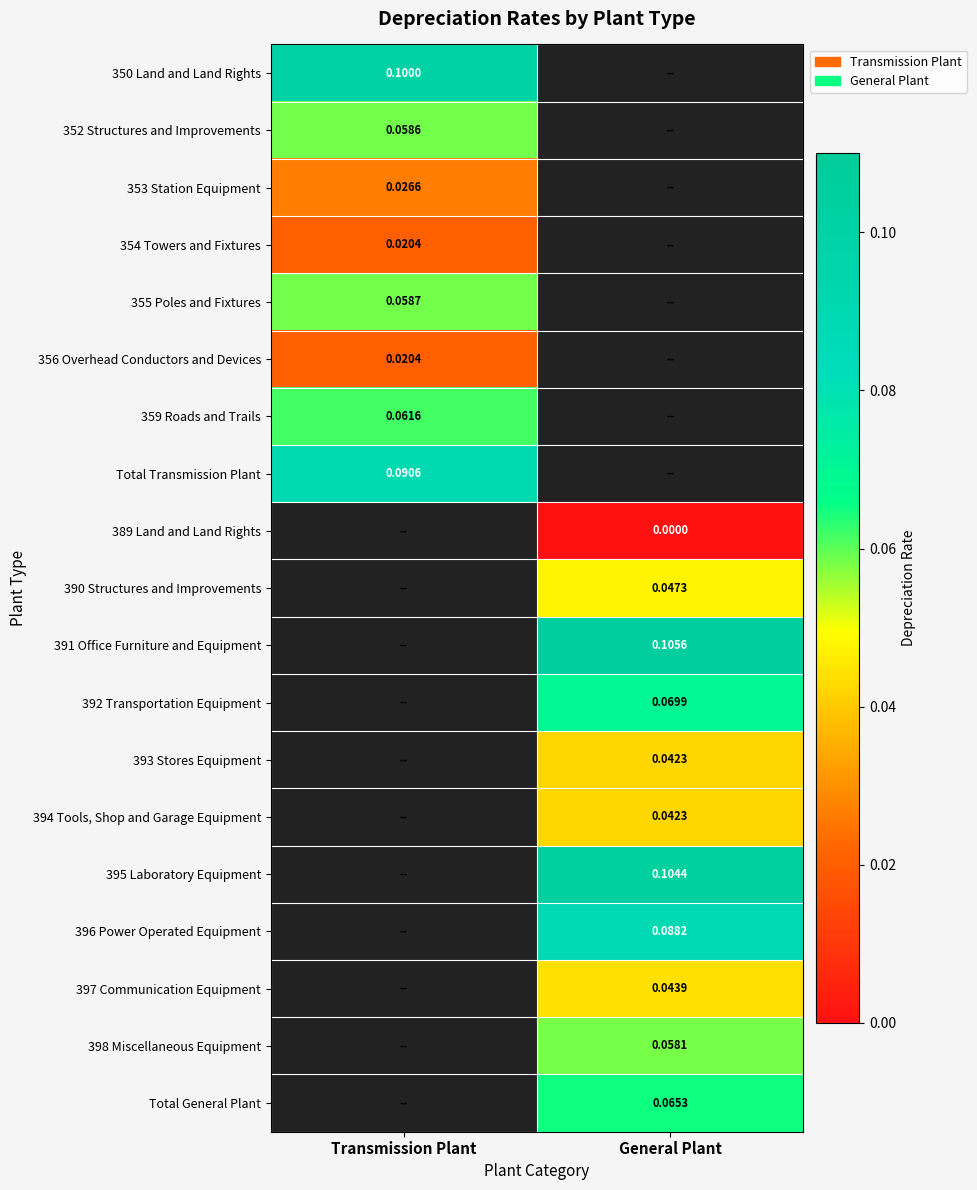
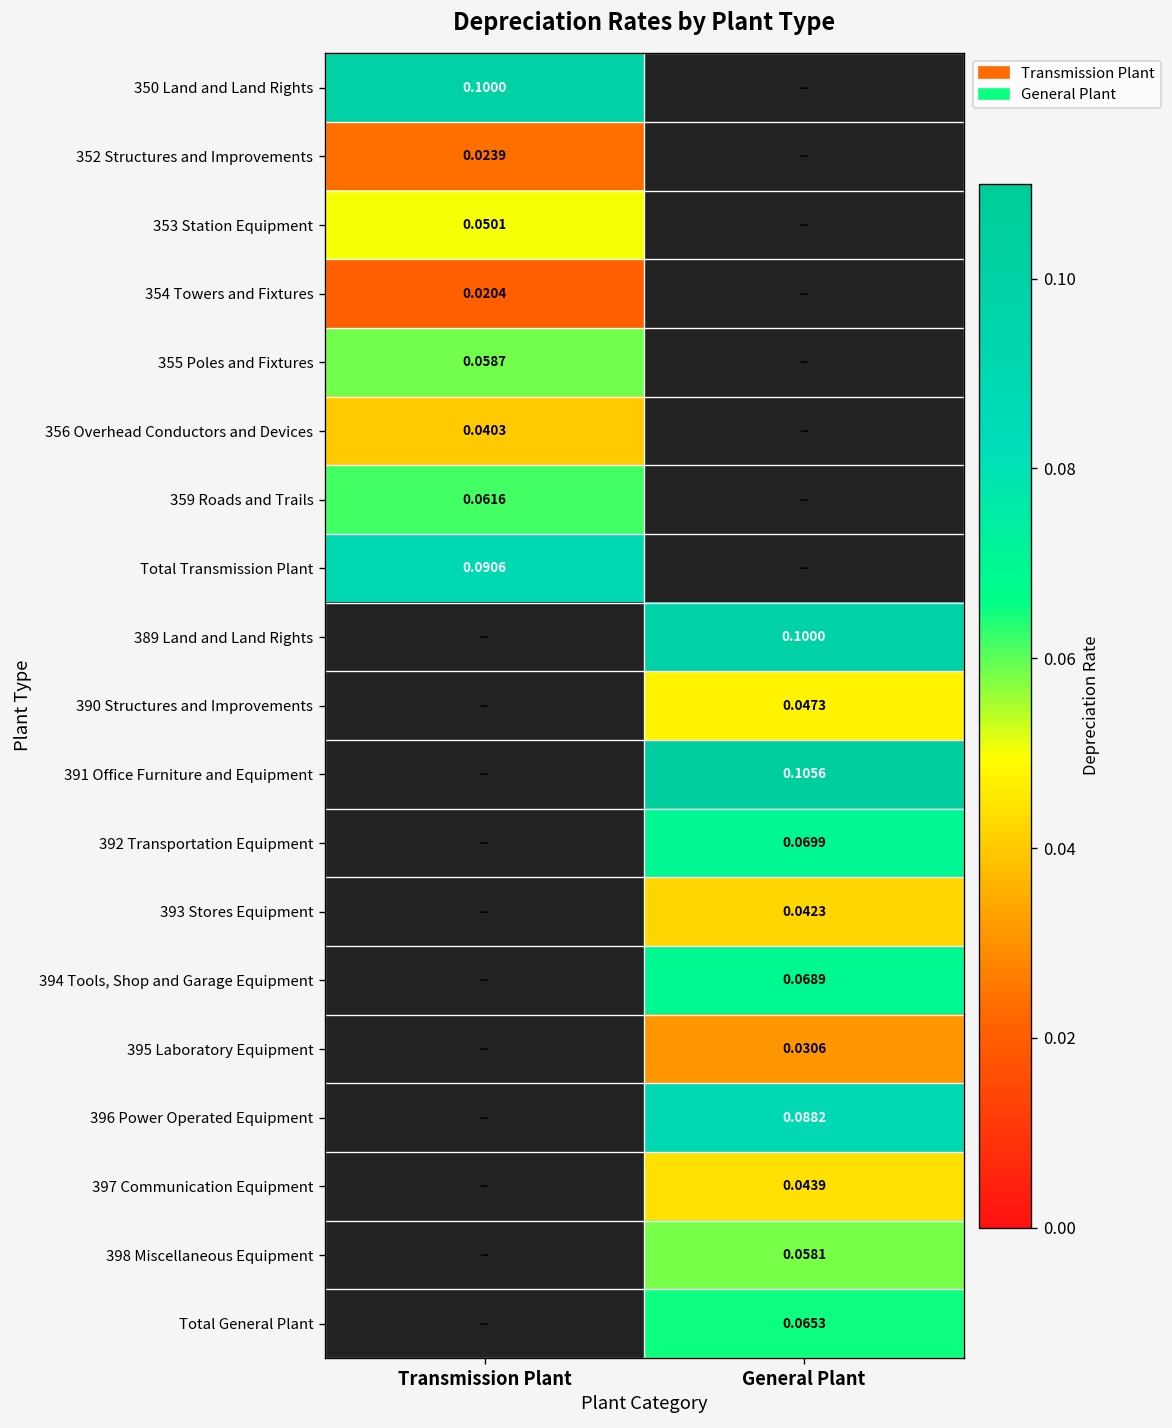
  {
    "350 Land and Land Rights": {
      "Transmission Plant": 0.1000
    },
    "352 Structures and Improvements": {
-     "Transmission Plant": 0.0586
+     "Transmission Plant": 0.0239
    },
    "353 Station Equipment": {
-     "Transmission Plant": 0.0266
+     "Transmission Plant": 0.0501
    },
    "354 Towers and Fixtures": {
      "Transmission Plant": 0.0204
    },
    "355 Poles and Fixtures": {
      "Transmission Plant": 0.0587
    },
    "356 Overhead Conductors and Devices": {
-     "Transmission Plant": 0.0204
+     "Transmission Plant": 0.0403
    },
    "359 Roads and Trails": {
      "Transmission Plant": 0.0616
    },
    "Total Transmission Plant": {
      "Transmission Plant": 0.0906
    },
    "389 Land and Land Rights": {
-     "General Plant": 0.0000
+     "General Plant": 0.1000
    },
    "390 Structures and Improvements": {
      "General Plant": 0.0473
    },
    "391 Office Furniture and Equipment": {
      "General Plant": 0.1056
    },
    "392 Transportation Equipment": {
      "General Plant": 0.0699
    },
    "393 Stores Equipment": {
      "General Plant": 0.0423
    },
    "394 Tools, Shop and Garage Equipment": {
-     "General Plant": 0.0423
+     "General Plant": 0.0689
    },
    "395 Laboratory Equipment": {
-     "General Plant": 0.1044
+     "General Plant": 0.0306
    },
    "396 Power Operated Equipment": {
      "General Plant": 0.0882
    },
    "397 Communication Equipment": {
      "General Plant": 0.0439
    },
    "398 Miscellaneous Equipment": {
      "General Plant": 0.0581
    },
    "Total General Plant": {
      "General Plant": 0.0653
    }
  }
